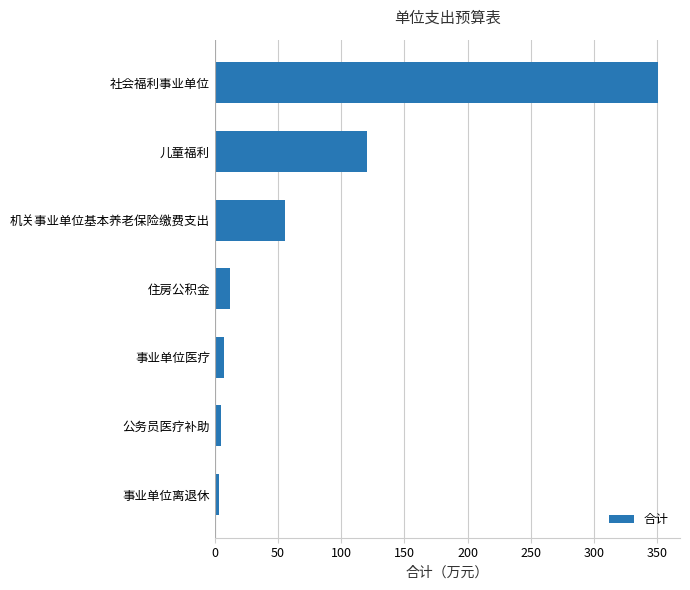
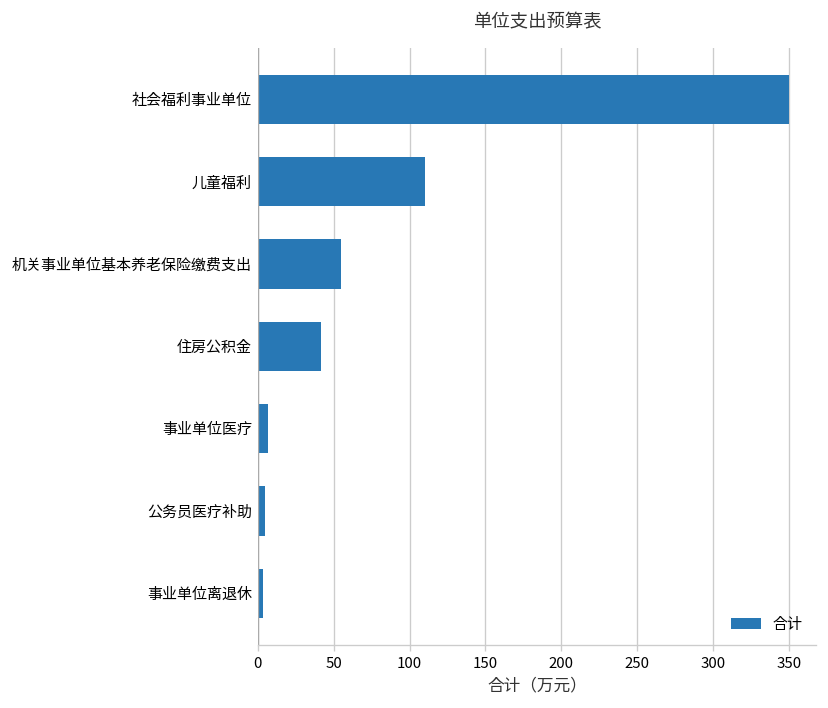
  {
    "社会福利事业单位": 350,
-   "儿童福利": 120,
+   "儿童福利": 110,
    "机关事业单位基本养老保险缴费支出": 55,
-   "住房公积金": 12,
+   "住房公积金": 42,
    "事业单位医疗": 7,
    "公务员医疗补助": 5,
    "事业单位离退休": 4
  }
